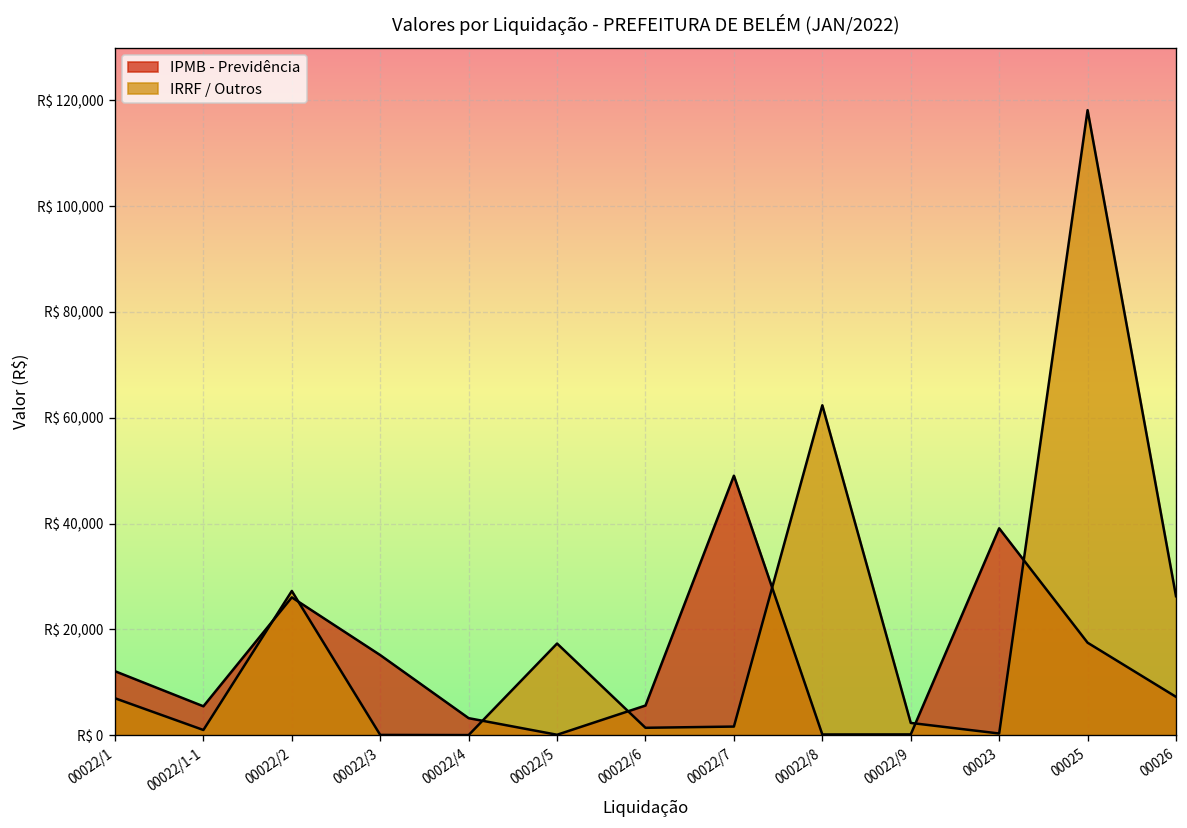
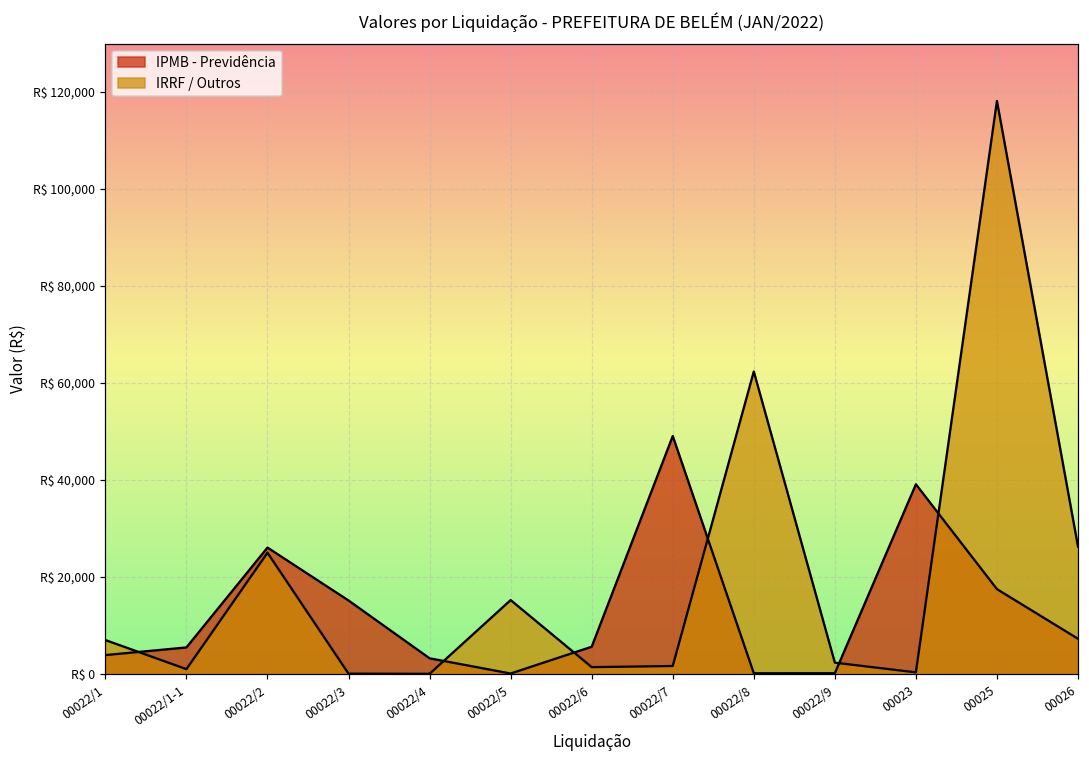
  {
    "IPMB - Previdência": {
-     "00022/1": "R$ 12,000",
+     "00022/1": "R$ 4,000",
      "00022/1-1": "R$ 5,000",
      "00022/2": "R$ 26,000",
      "00022/3": "R$ 15,000",
      "00022/4": "R$ 3,000",
      "00022/5": "R$ 0",
      "00022/6": "R$ 6,000",
      "00022/7": "R$ 49,000",
      "00022/8": "R$ 0",
      "00022/9": "R$ 0",
      "00023": "R$ 39,000",
      "00025": "R$ 17,000",
      "00026": "R$ 7,000"
    },
    "IRRF / Outros": {
      "00022/1": "R$ 7,000",
      "00022/1-1": "R$ 1,000",
-     "00022/2": "R$ 27,000",
+     "00022/2": "R$ 25,000",
      "00022/3": "R$ 0",
      "00022/4": "R$ 0",
-     "00022/5": "R$ 17,000",
+     "00022/5": "R$ 15,000",
      "00022/6": "R$ 1,000",
      "00022/7": "R$ 2,000",
      "00022/8": "R$ 62,000",
      "00022/9": "R$ 2,000",
      "00023": "R$ 0",
      "00025": "R$ 118,000",
      "00026": "R$ 26,000"
    }
  }
